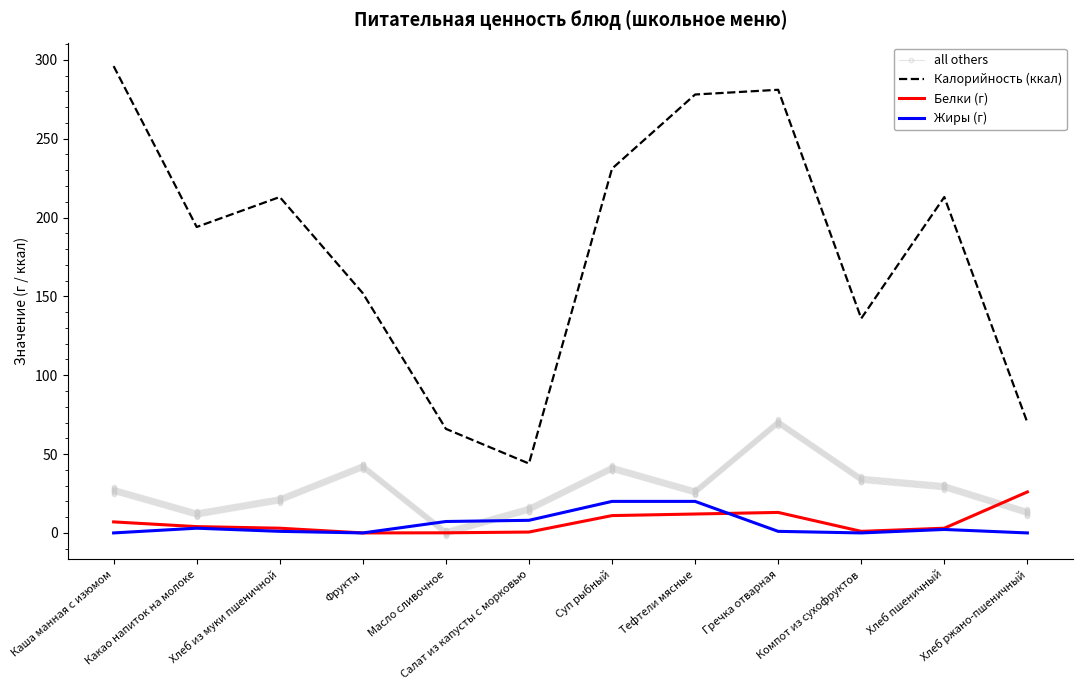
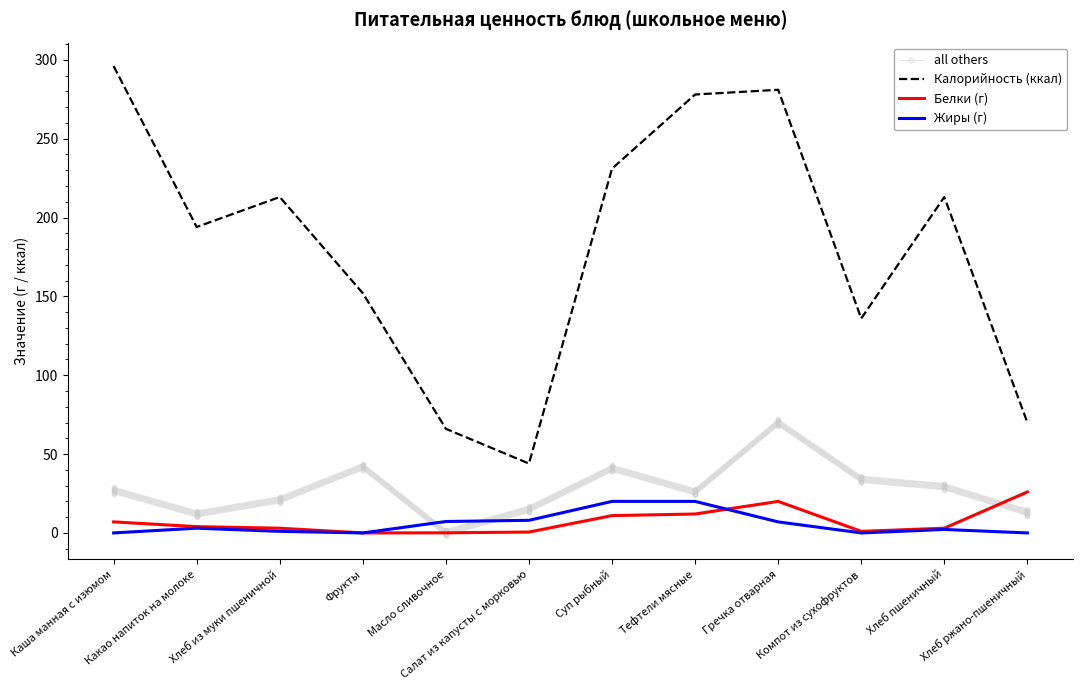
  {
    "Калорийность (ккал)": {
      "Каша манная с изюмом": 296,
      "Какао напиток на молоке": 194,
      "Хлеб из муки пшеничной": 213,
      "Фрукты": 152,
      "Масло сливочное": 66,
      "Салат из капусты с морковью": 44,
      "Суп рыбный": 231,
      "Тефтели мясные": 278,
      "Гречка отварная": 281,
      "Компот из сухофруктов": 136,
      "Хлеб пшеничный": 213,
      "Хлеб ржано-пшеничный": 70
    },
    "Белки (г)": {
      "Каша манная с изюмом": 7,
      "Хлеб из муки пшеничной": 3,
      "Салат из капусты с морковью": 1,
      "Суп рыбный": 11,
      "Тефтели мясные": 12,
-     "Гречка отварная": 13,
+     "Гречка отварная": 20,
      "Хлеб ржано-пшеничный": 26
    },
    "Жиры (г)": {
      "Каша манная с изюмом": 0,
      "Хлеб из муки пшеничной": 1,
      "Масло сливочное": 7,
      "Салат из капусты с морковью": 8,
      "Суп рыбный": 20,
      "Тефтели мясные": 20,
-     "Гречка отварная": 1,
+     "Гречка отварная": 7,
      "Хлеб ржано-пшеничный": 0
    }
  }
